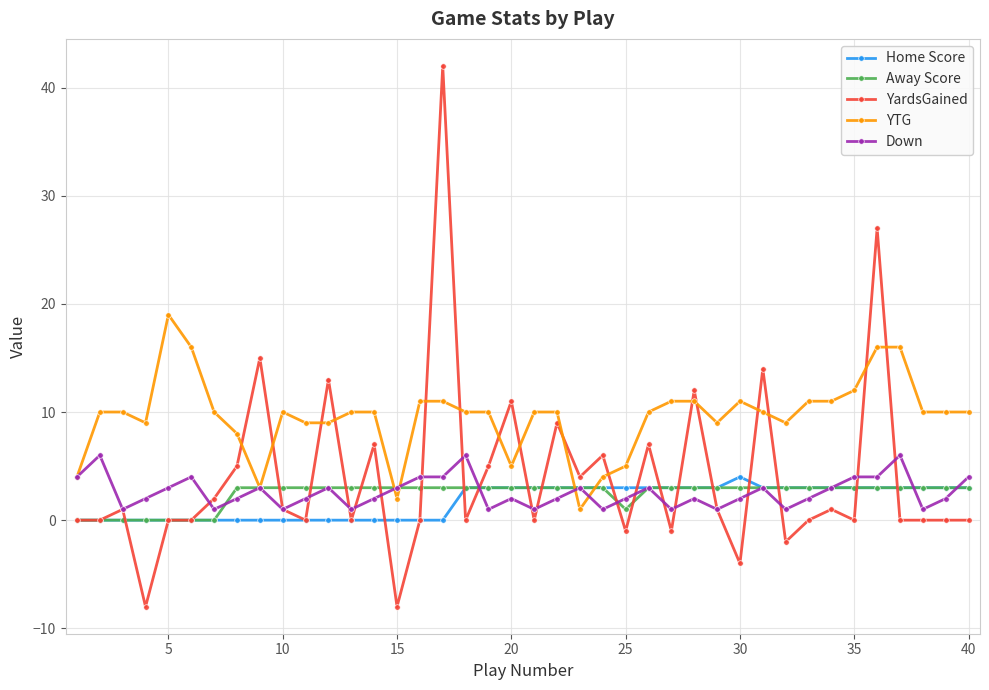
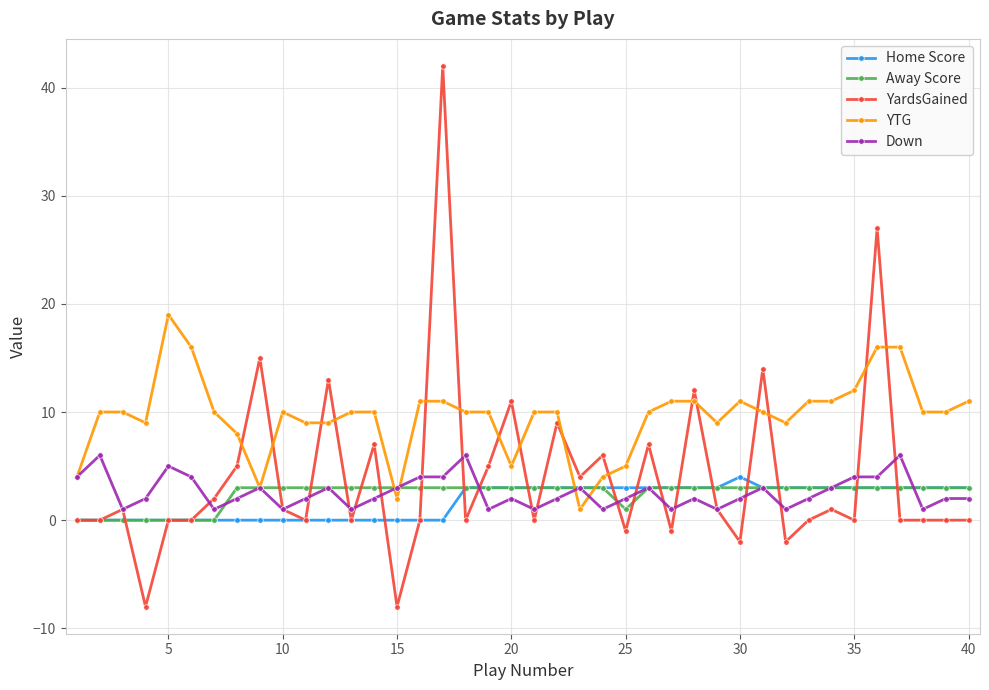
  {
    "Home Score": {
      "10": 0,
      "15": 0,
      "25": 3,
      "30": 4
    },
    "Away Score": {
      "10": 3,
      "25": 1,
      "30": 3
    },
    "YardsGained": {
      "15": -8,
      "20": 11,
      "25": -1,
-     "30": -4,
+     "30": -2,
      "35": 0,
      "40": 0
    },
    "YTG": {
      "5": 19,
      "10": 10,
      "15": 2,
      "20": 5,
      "25": 5,
      "30": 11,
      "35": 12,
-     "40": 10
+     "40": 11
    },
    "Down": {
-     "5": 3,
+     "5": 5,
      "20": 2,
      "25": 2,
      "30": 2,
      "35": 4,
-     "40": 4
+     "40": 2
    }
  }
